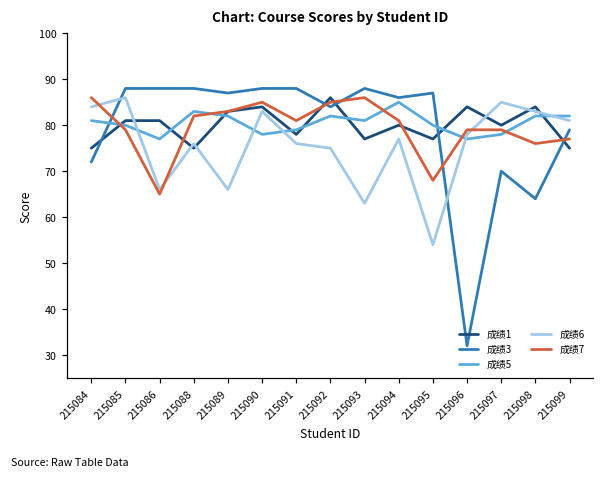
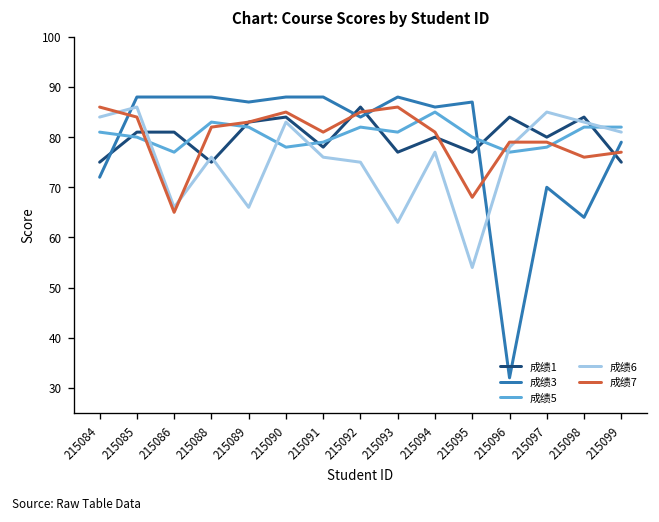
  {
    "成绩1": {
      "215084": 75,
      "215085": 81,
      "215086": 81,
      "215088": 75,
      "215090": 84,
      "215091": 78,
      "215092": 86,
      "215093": 77,
      "215094": 80,
      "215095": 77,
      "215096": 84,
      "215097": 80,
      "215098": 84,
      "215099": 75
    },
    "成绩3": {
      "215084": 72,
      "215085": 88,
      "215086": 88,
      "215088": 88,
      "215089": 87,
      "215090": 88,
      "215091": 88,
      "215092": 84,
      "215093": 88,
      "215094": 86,
      "215095": 87,
      "215096": 32,
      "215097": 70,
      "215098": 64,
      "215099": 79
    },
    "成绩5": {
      "215084": 81,
      "215085": 80,
      "215086": 77,
      "215088": 83,
      "215089": 82,
      "215090": 78,
      "215091": 79,
      "215092": 82,
      "215093": 81,
      "215094": 85,
      "215095": 80,
      "215096": 77,
      "215097": 78,
      "215098": 82,
      "215099": 82
    },
    "成绩6": {
      "215084": 84,
      "215085": 86,
      "215086": 66,
      "215088": 76,
      "215089": 66,
      "215090": 83,
      "215091": 76,
      "215092": 75,
      "215093": 63,
      "215094": 77,
      "215095": 54,
      "215096": 78,
      "215097": 85,
      "215098": 83,
      "215099": 81
    },
    "成绩7": {
      "215084": 86,
-     "215085": 79,
+     "215085": 84,
      "215086": 65,
      "215088": 82,
      "215090": 85,
      "215091": 81,
      "215092": 85,
      "215093": 86,
      "215094": 81,
      "215095": 68,
      "215096": 79,
      "215097": 79,
      "215098": 76,
      "215099": 77
    }
  }
